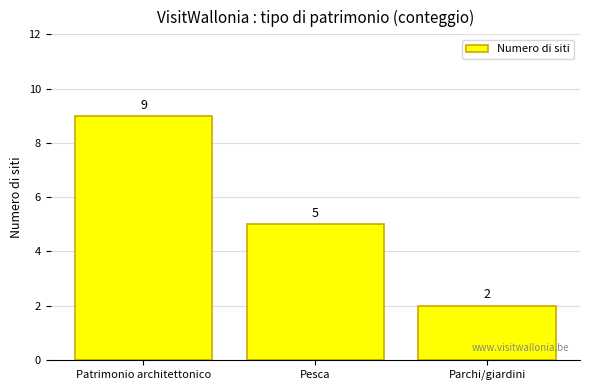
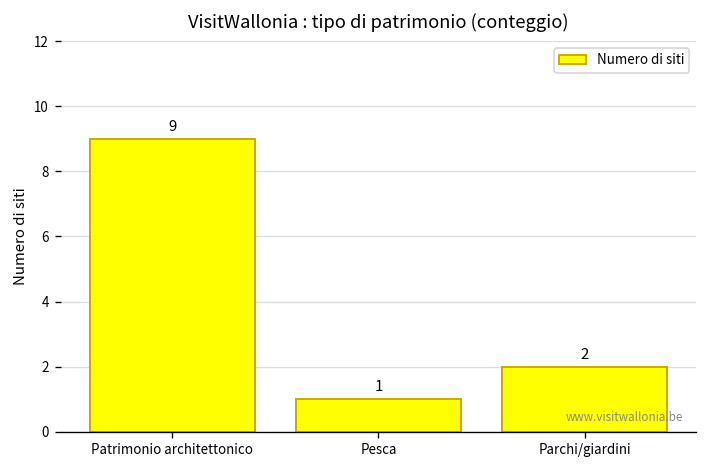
  {
    "Patrimonio architettonico": 9,
-   "Pesca": 5,
+   "Pesca": 1,
    "Parchi/giardini": 2
  }
